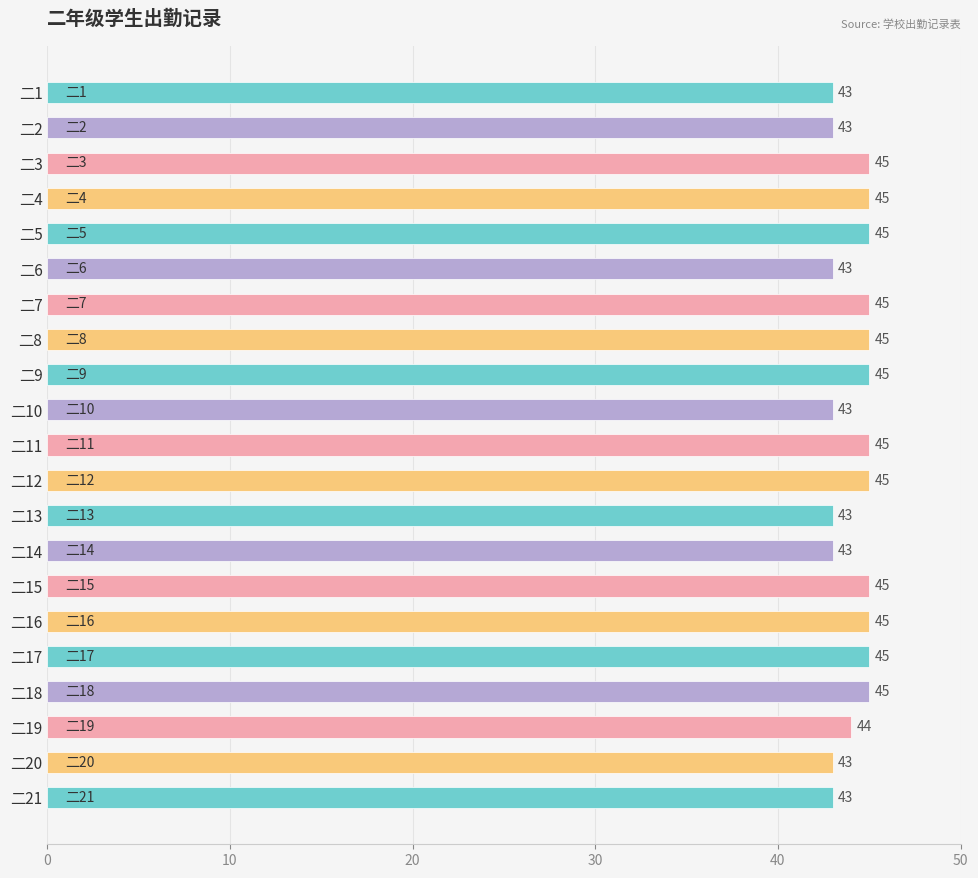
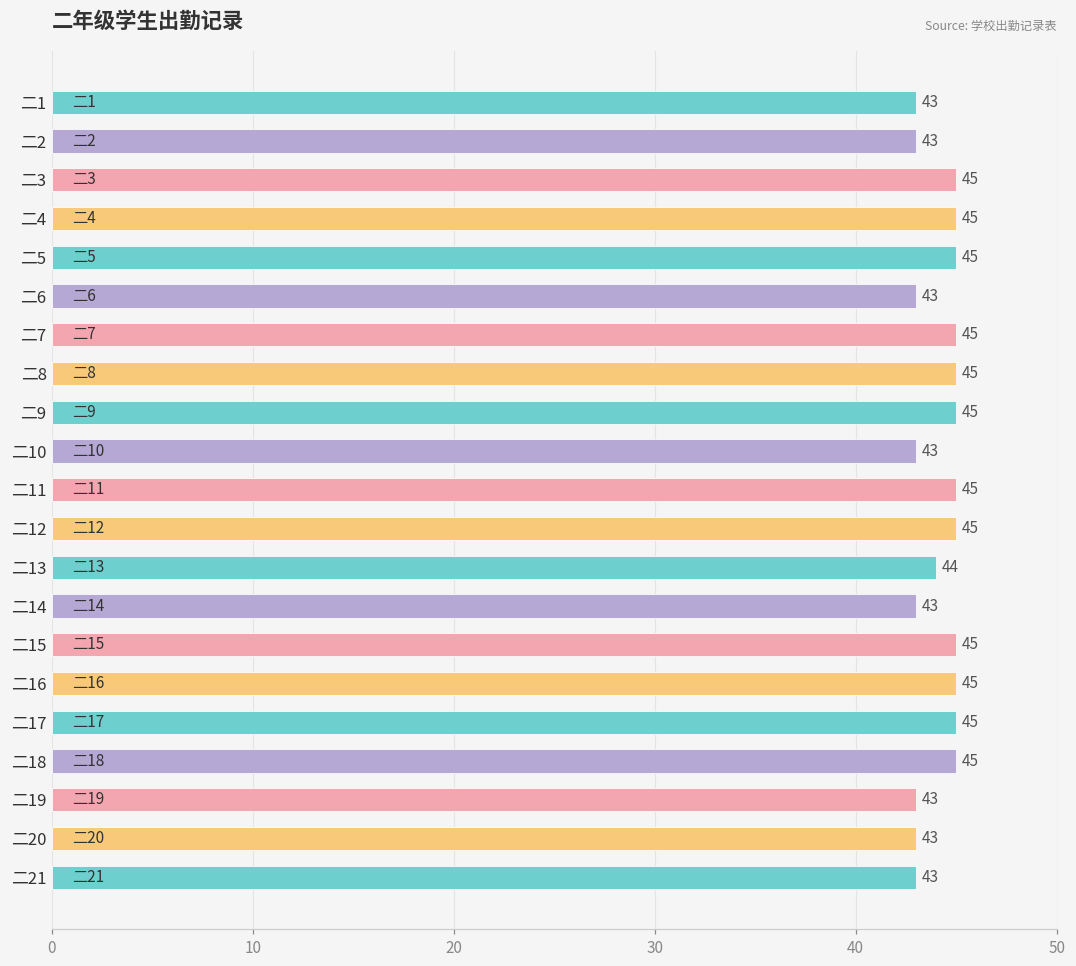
  {
    "二1": 43,
    "二2": 43,
    "二3": 45,
    "二4": 45,
    "二5": 45,
    "二6": 43,
    "二7": 45,
    "二8": 45,
    "二9": 45,
    "二10": 43,
    "二11": 45,
    "二12": 45,
-   "二13": 43,
+   "二13": 44,
    "二14": 43,
    "二15": 45,
    "二16": 45,
    "二17": 45,
    "二18": 45,
-   "二19": 44,
+   "二19": 43,
    "二20": 43,
    "二21": 43
  }
